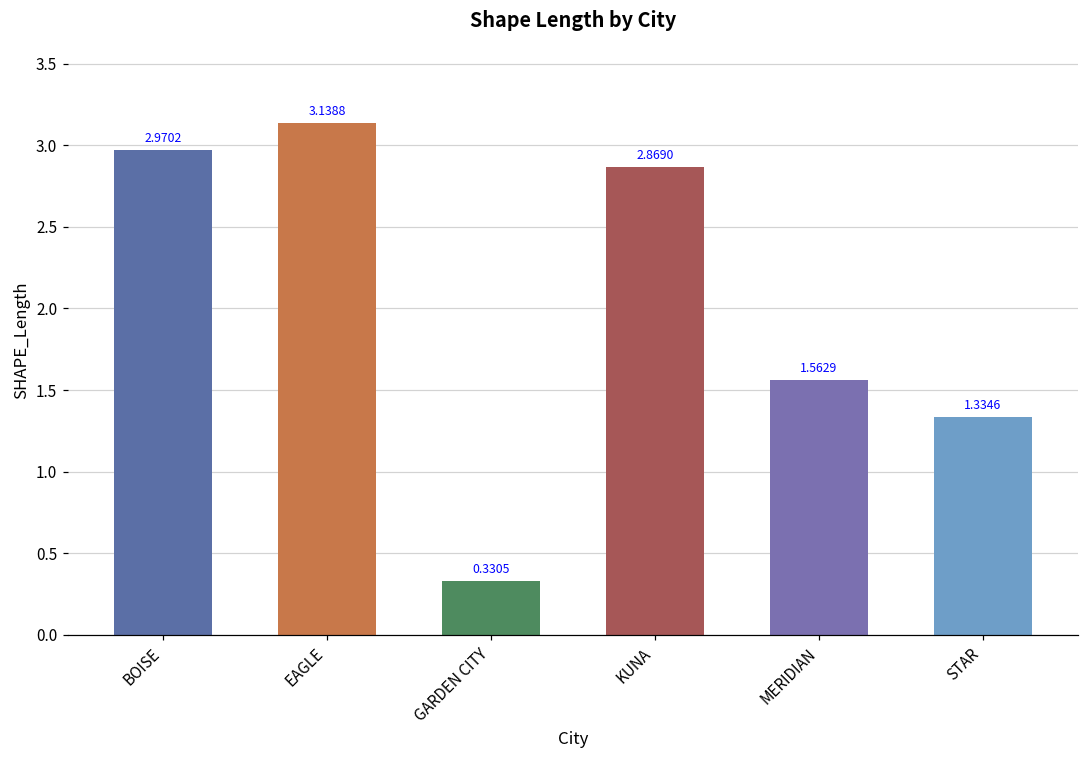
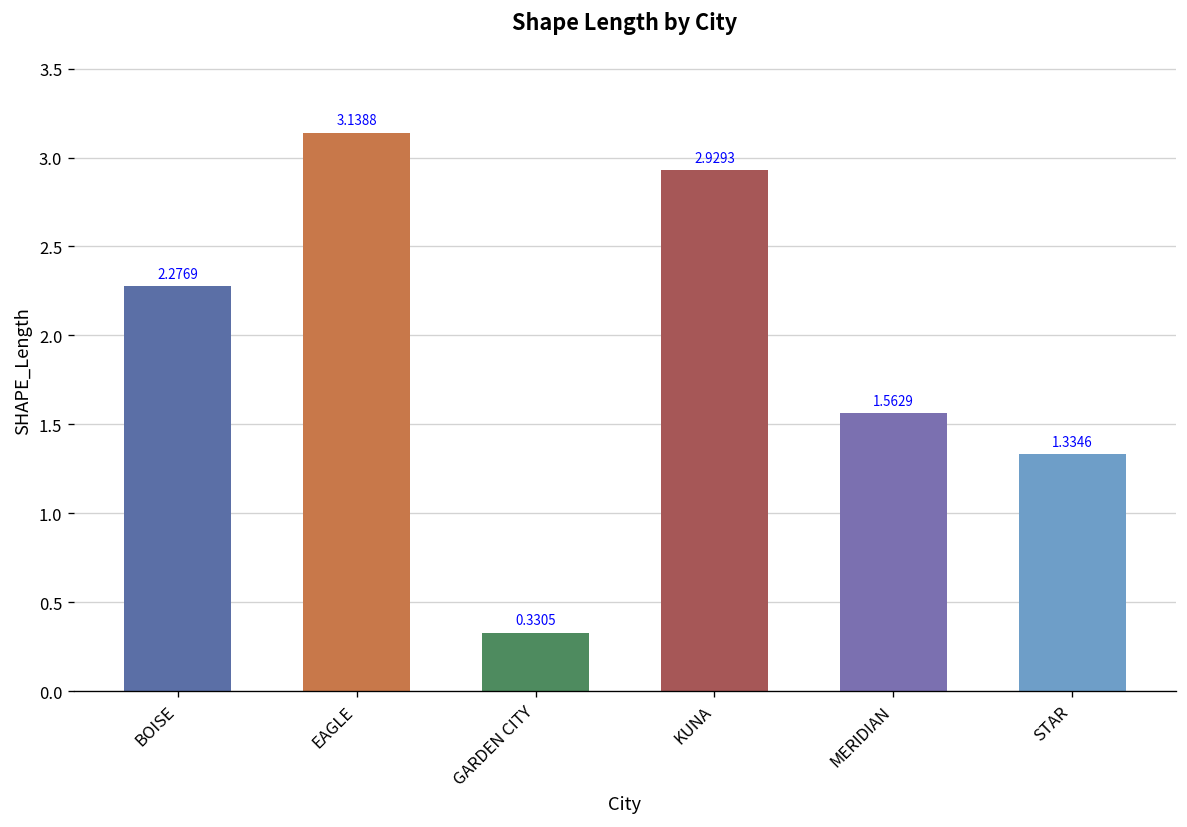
  {
-   "BOISE": 2.9702,
+   "BOISE": 2.2769,
    "EAGLE": 3.1388,
    "GARDEN CITY": 0.3305,
-   "KUNA": 2.8690,
+   "KUNA": 2.9293,
    "MERIDIAN": 1.5629,
    "STAR": 1.3346
  }
